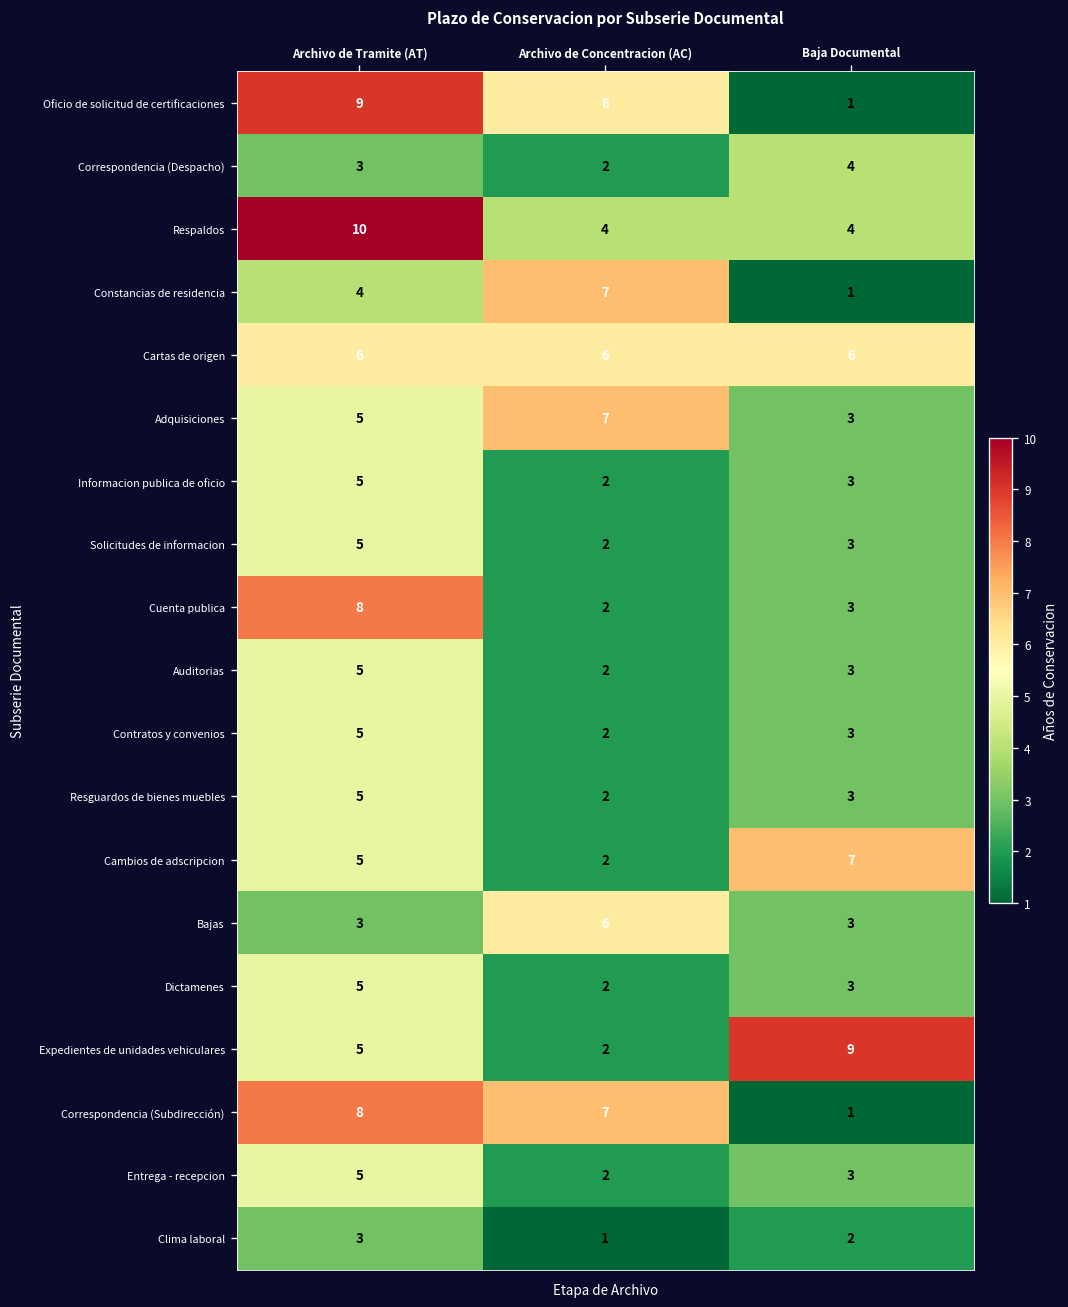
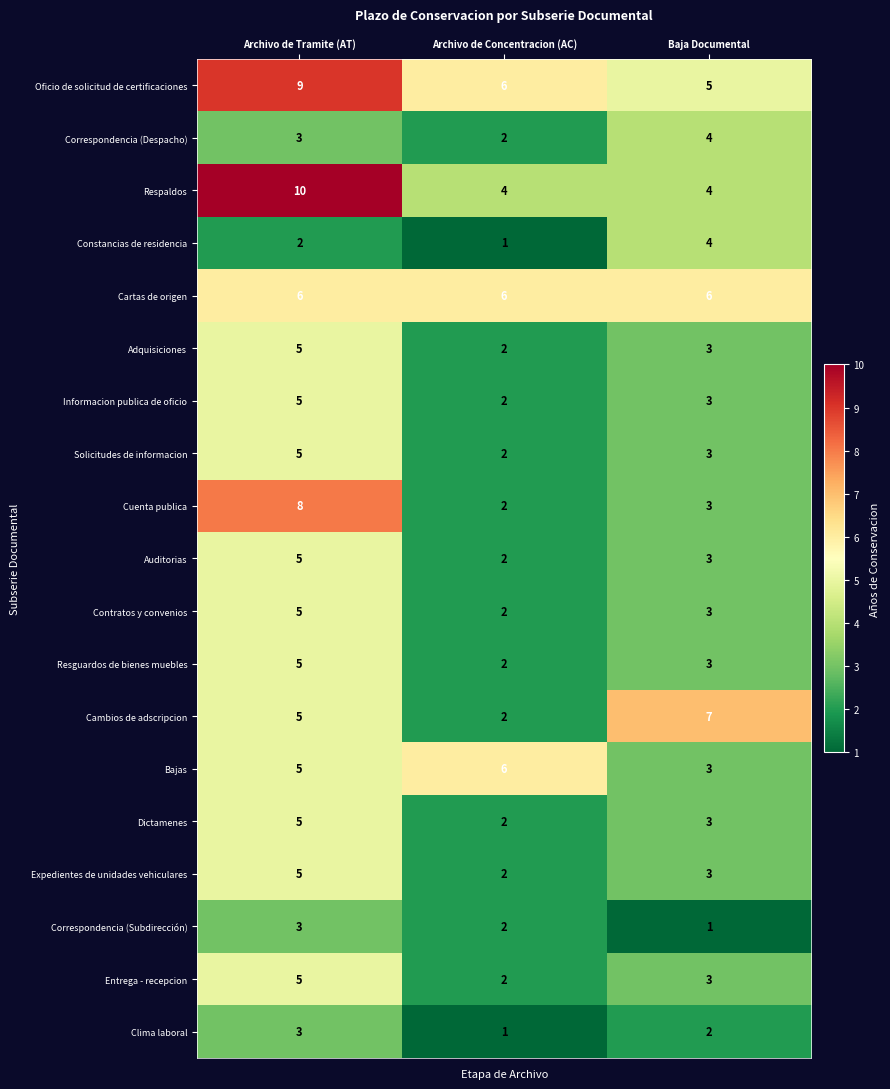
  {
    "Oficio de solicitud de certificaciones": {
      "Archivo de Tramite (AT)": 9,
      "Archivo de Concentracion (AC)": 6,
-     "Baja Documental": 1
+     "Baja Documental": 5
    },
    "Correspondencia (Despacho)": {
      "Archivo de Tramite (AT)": 3,
      "Archivo de Concentracion (AC)": 2,
      "Baja Documental": 4
    },
    "Respaldos": {
      "Archivo de Tramite (AT)": 10,
      "Archivo de Concentracion (AC)": 4,
      "Baja Documental": 4
    },
    "Constancias de residencia": {
-     "Archivo de Tramite (AT)": 4,
-     "Archivo de Concentracion (AC)": 7,
-     "Baja Documental": 1
+     "Archivo de Tramite (AT)": 2,
+     "Archivo de Concentracion (AC)": 1,
+     "Baja Documental": 4
    },
    "Cartas de origen": {
      "Archivo de Tramite (AT)": 6,
      "Archivo de Concentracion (AC)": 6,
      "Baja Documental": 6
    },
    "Adquisiciones": {
      "Archivo de Tramite (AT)": 5,
-     "Archivo de Concentracion (AC)": 7,
+     "Archivo de Concentracion (AC)": 2,
      "Baja Documental": 3
    },
    "Informacion publica de oficio": {
      "Archivo de Tramite (AT)": 5,
      "Archivo de Concentracion (AC)": 2,
      "Baja Documental": 3
    },
    "Solicitudes de informacion": {
      "Archivo de Tramite (AT)": 5,
      "Archivo de Concentracion (AC)": 2,
      "Baja Documental": 3
    },
    "Cuenta publica": {
      "Archivo de Tramite (AT)": 8,
      "Archivo de Concentracion (AC)": 2,
      "Baja Documental": 3
    },
    "Auditorias": {
      "Archivo de Tramite (AT)": 5,
      "Archivo de Concentracion (AC)": 2,
      "Baja Documental": 3
    },
    "Contratos y convenios": {
      "Archivo de Tramite (AT)": 5,
      "Archivo de Concentracion (AC)": 2,
      "Baja Documental": 3
    },
    "Resguardos de bienes muebles": {
      "Archivo de Tramite (AT)": 5,
      "Archivo de Concentracion (AC)": 2,
      "Baja Documental": 3
    },
    "Cambios de adscripcion": {
      "Archivo de Tramite (AT)": 5,
      "Archivo de Concentracion (AC)": 2,
      "Baja Documental": 7
    },
    "Bajas": {
-     "Archivo de Tramite (AT)": 3,
+     "Archivo de Tramite (AT)": 5,
      "Archivo de Concentracion (AC)": 6,
      "Baja Documental": 3
    },
    "Dictamenes": {
      "Archivo de Tramite (AT)": 5,
      "Archivo de Concentracion (AC)": 2,
      "Baja Documental": 3
    },
    "Expedientes de unidades vehiculares": {
      "Archivo de Tramite (AT)": 5,
      "Archivo de Concentracion (AC)": 2,
-     "Baja Documental": 9
+     "Baja Documental": 3
    },
    "Correspondencia (Subdirección)": {
-     "Archivo de Tramite (AT)": 8,
-     "Archivo de Concentracion (AC)": 7,
+     "Archivo de Tramite (AT)": 3,
+     "Archivo de Concentracion (AC)": 2,
      "Baja Documental": 1
    },
    "Entrega - recepcion": {
      "Archivo de Tramite (AT)": 5,
      "Archivo de Concentracion (AC)": 2,
      "Baja Documental": 3
    },
    "Clima laboral": {
      "Archivo de Tramite (AT)": 3,
      "Archivo de Concentracion (AC)": 1,
      "Baja Documental": 2
    }
  }
